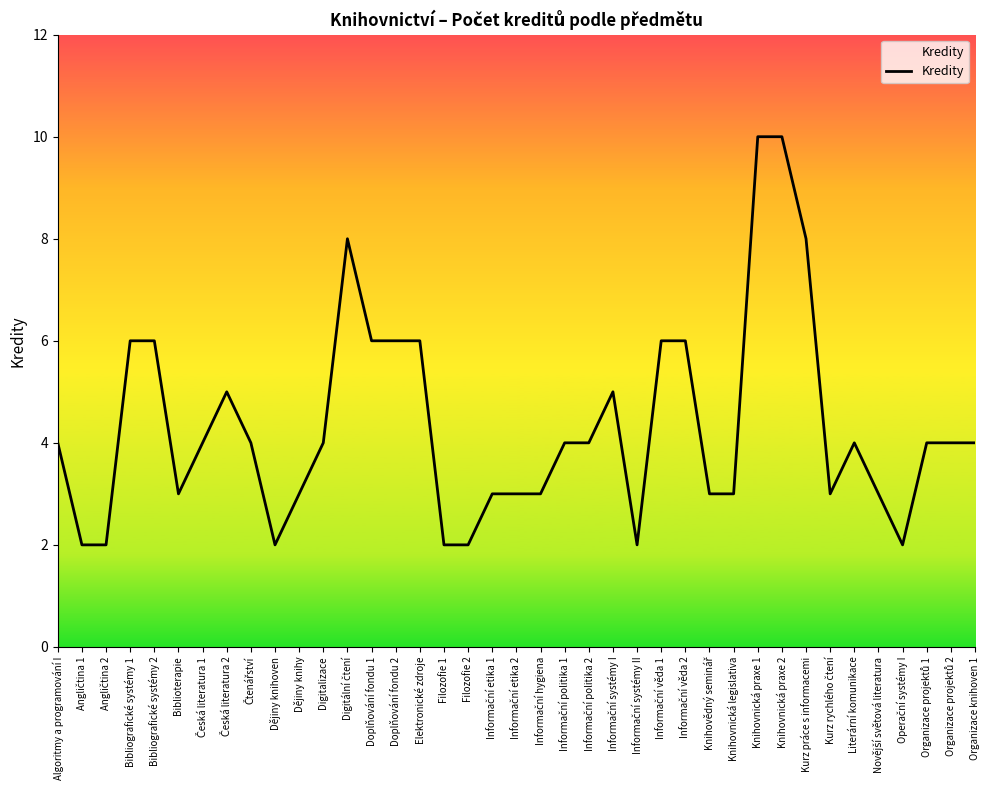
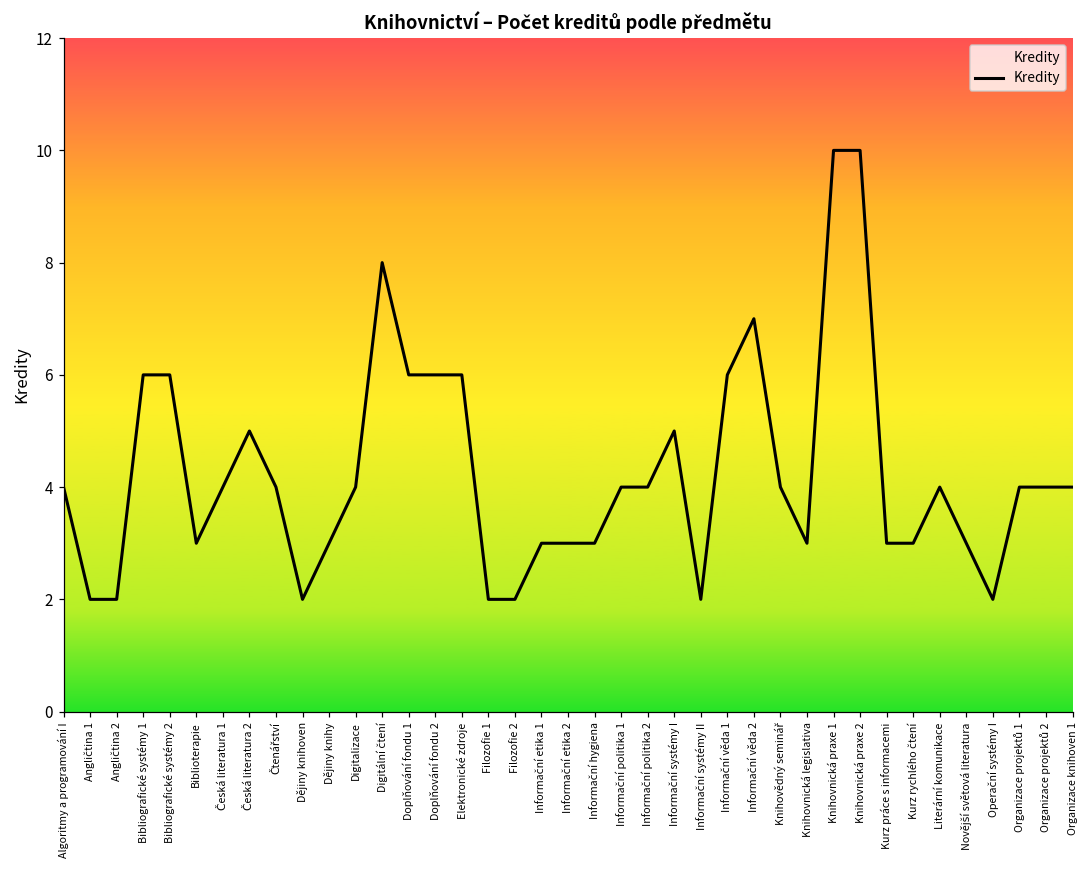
  {
    "Algoritmy a programování I": 4,
    "Angličtina 1": 2,
    "Angličtina 2": 2,
    "Bibliografické systémy 1": 6,
    "Bibliografické systémy 2": 6,
    "Biblioterapie": 3,
    "Česká literatura 1": 4,
    "Česká literatura 2": 5,
    "Čtenářství": 4,
    "Dějiny knihoven": 2,
    "Dějiny knihy": 3,
    "Digitalizace": 4,
    "Digitální čtení": 8,
    "Doplňování fondu 1": 6,
    "Doplňování fondu 2": 6,
    "Elektronické zdroje": 6,
    "Filozofie 1": 2,
    "Filozofie 2": 2,
    "Informační etika 1": 3,
    "Informační etika 2": 3,
    "Informační hygiena": 3,
    "Informační politika 1": 4,
    "Informační politika 2": 4,
    "Informační systémy I": 5,
    "Informační systémy II": 2,
    "Informační věda 1": 6,
-   "Informační věda 2": 6,
-   "Knihovědný seminář": 3,
+   "Informační věda 2": 7,
+   "Knihovědný seminář": 4,
    "Knihovnická legislativa": 3,
    "Knihovnická praxe 1": 10,
    "Knihovnická praxe 2": 10,
-   "Kurz práce s informacemi": 8,
+   "Kurz práce s informacemi": 3,
    "Kurz rychlého čtení": 3,
    "Literární komunikace": 4,
    "Novější světová literatura": 3,
    "Operační systémy I": 2,
    "Organizace projektů 1": 4,
    "Organizace projektů 2": 4,
    "Organizace knihoven 1": 4
  }
